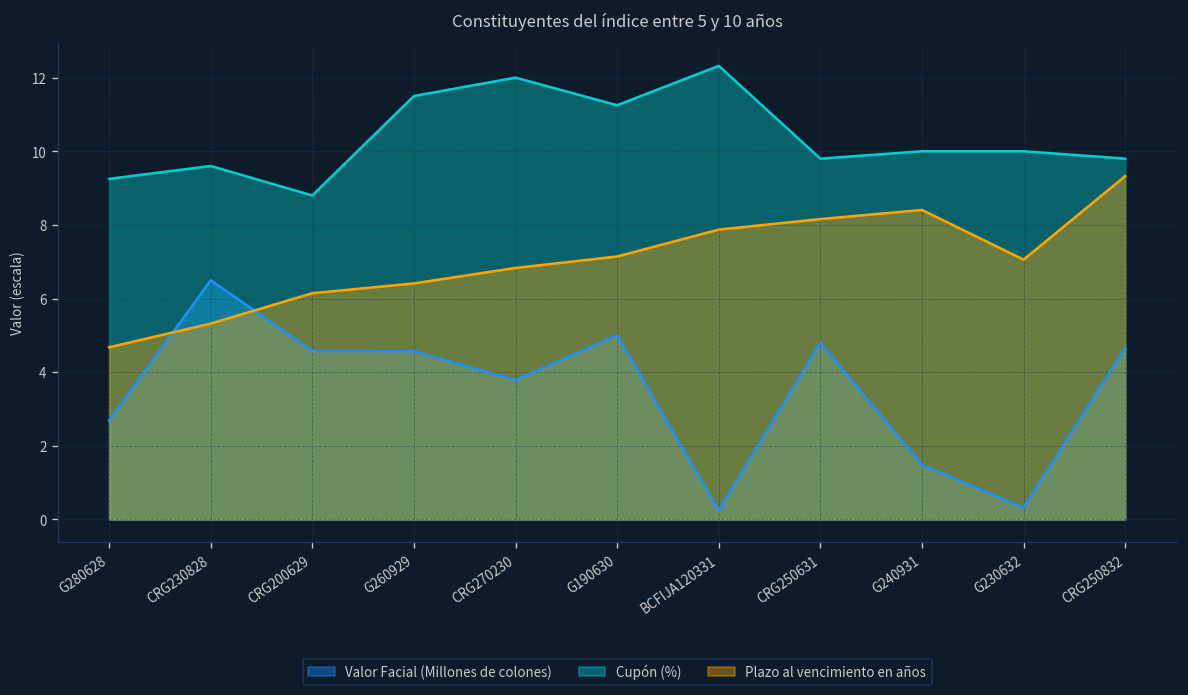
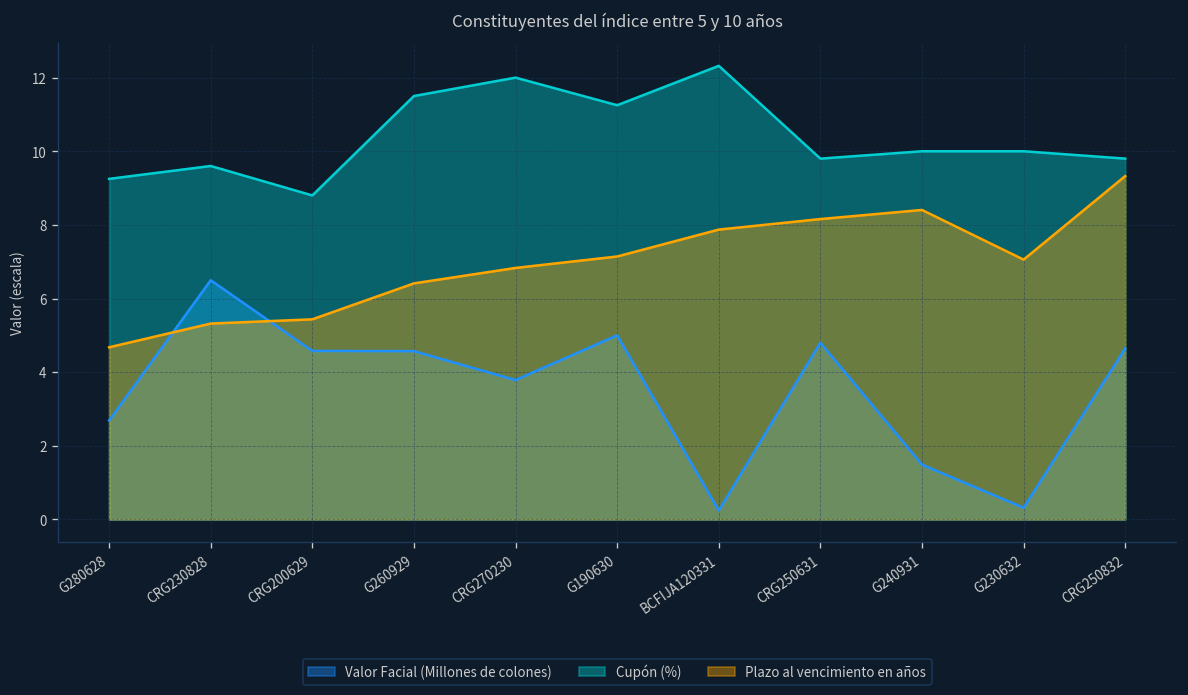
  {
    "Plazo al vencimiento en años": {
      "G280628": 4.7,
      "CRG230828": 5.3,
-     "CRG200629": 6.1,
+     "CRG200629": 5.4,
      "G260929": 6.4,
      "CRG270230": 6.8,
      "G190630": 7.1,
      "BCFIJA120331": 7.9,
      "CRG250631": 8.2,
      "G240931": 8.4,
      "G230632": 7.1,
      "CRG250832": 9.3
    }
  }
